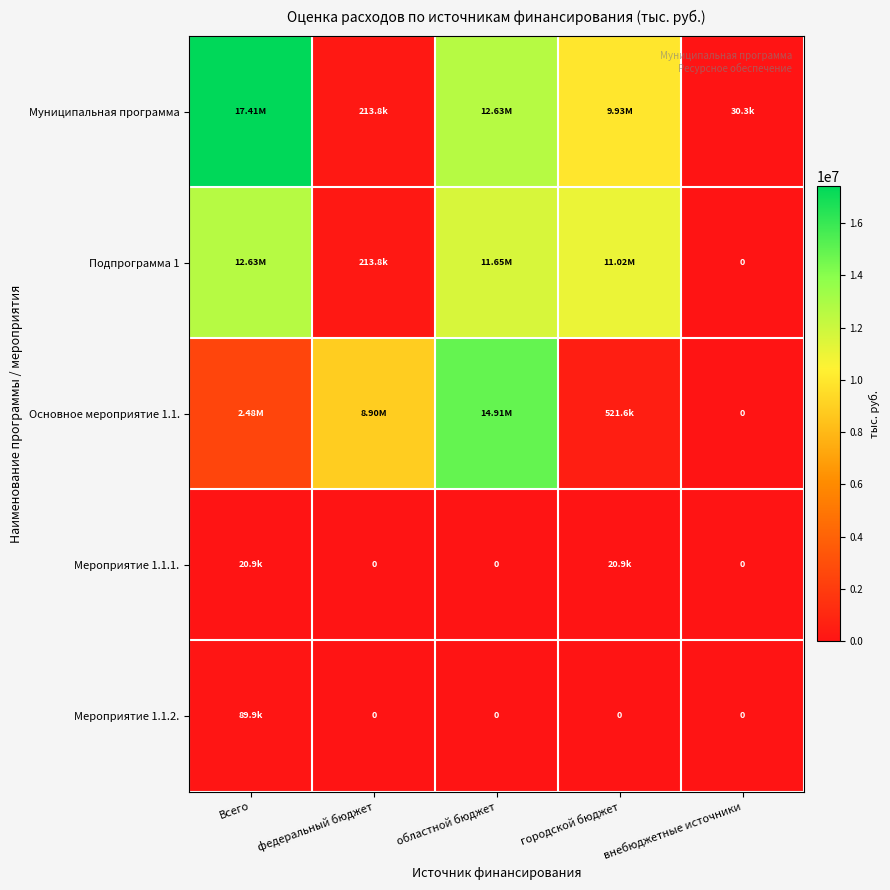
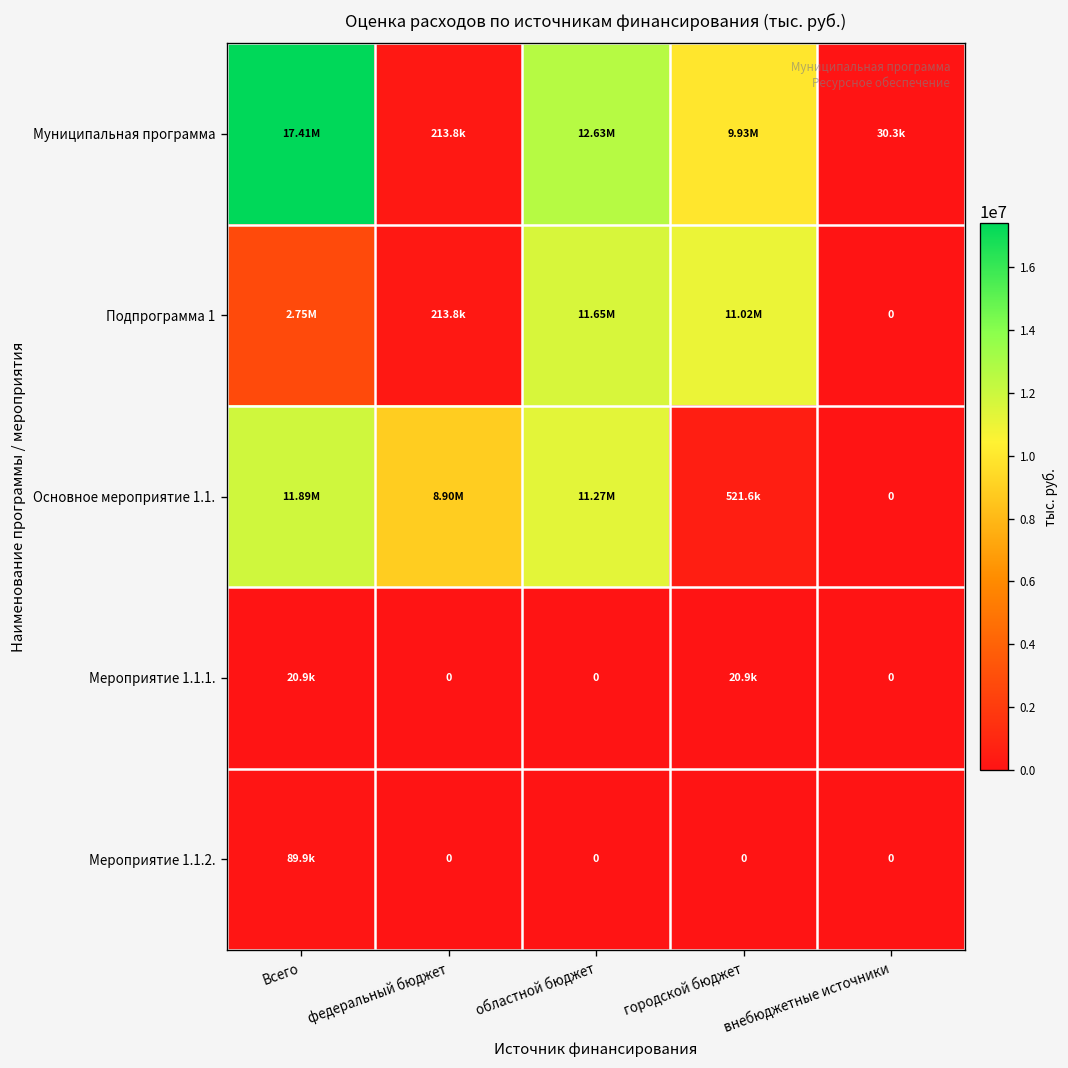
  {
    "Муниципальная программа": {
      "Всего": "17.41M",
      "федеральный бюджет": "213.8k",
      "областной бюджет": "12.63M",
      "городской бюджет": "9.93M"
    },
    "Подпрограмма 1": {
-     "Всего": "12.63M",
+     "Всего": "2.75M",
      "федеральный бюджет": "213.8k",
      "областной бюджет": "11.65M",
      "городской бюджет": "11.02M",
      "внебюджетные источники": "0"
    },
    "Основное мероприятие 1.1.": {
-     "Всего": "2.48M",
+     "Всего": "11.89M",
      "федеральный бюджет": "8.90M",
-     "областной бюджет": "14.91M",
+     "областной бюджет": "11.27M",
      "городской бюджет": "521.6k",
      "внебюджетные источники": "0"
    },
    "Мероприятие 1.1.1.": {
      "Всего": "20.9k",
      "федеральный бюджет": "0",
      "областной бюджет": "0",
      "городской бюджет": "20.9k",
      "внебюджетные источники": "0"
    },
    "Мероприятие 1.1.2.": {
      "Всего": "89.9k",
      "федеральный бюджет": "0",
      "областной бюджет": "0",
      "городской бюджет": "0",
      "внебюджетные источники": "0"
    }
  }
